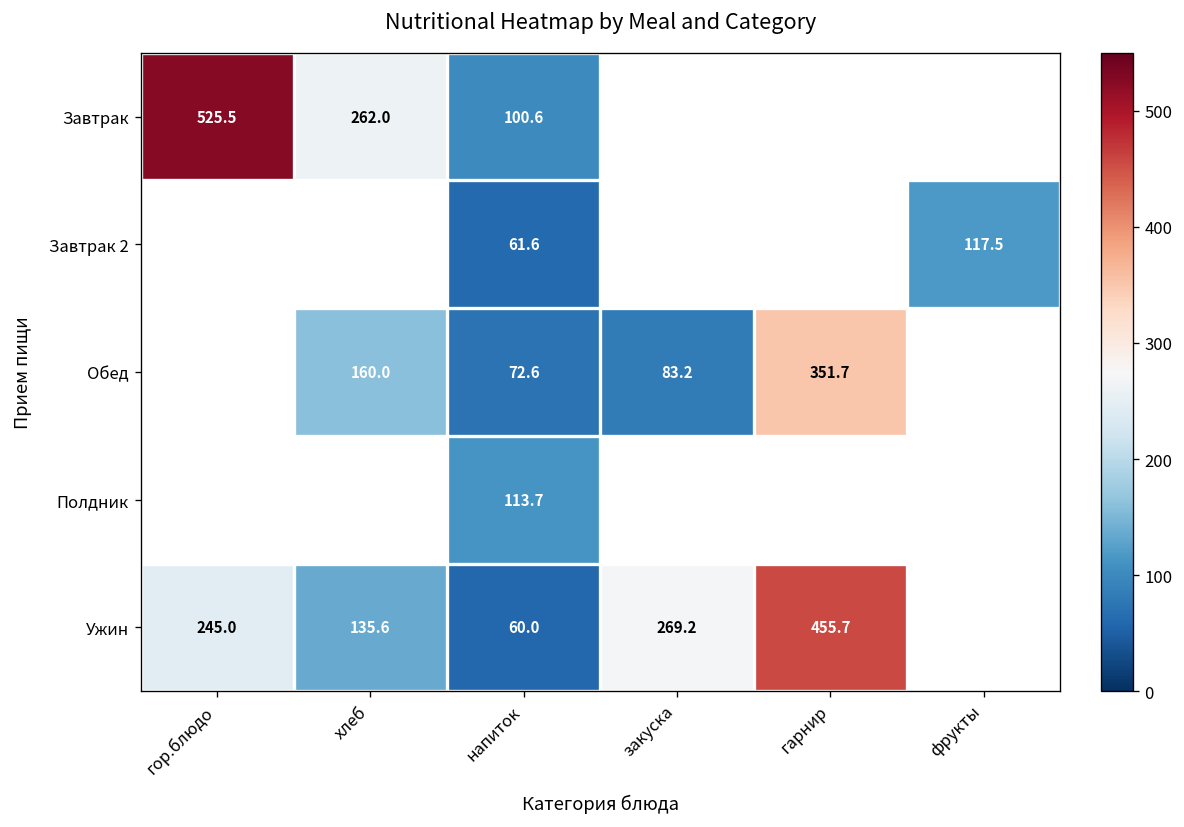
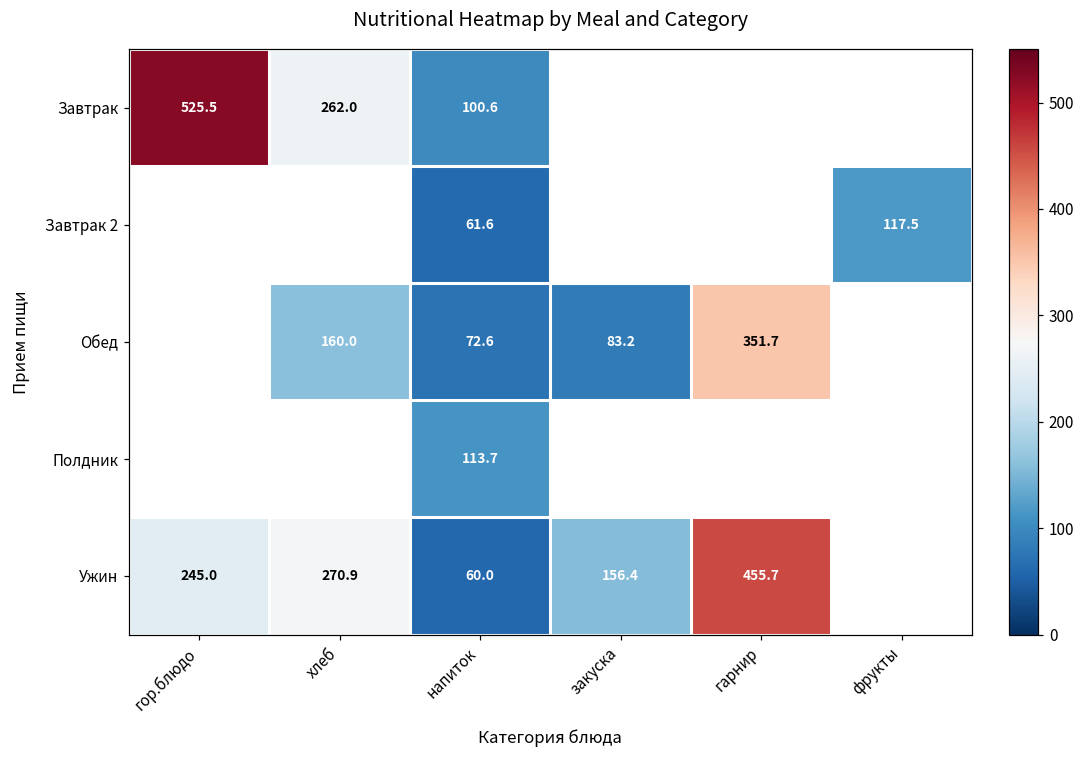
  {
    "Завтрак": {
      "гор.блюдо": 525.5,
      "хлеб": 262.0,
      "напиток": 100.6
    },
    "Завтрак 2": {
      "напиток": 61.6,
      "фрукты": 117.5
    },
    "Обед": {
      "хлеб": 160.0,
      "напиток": 72.6,
      "закуска": 83.2,
      "гарнир": 351.7
    },
    "Полдник": {
      "напиток": 113.7
    },
    "Ужин": {
      "гор.блюдо": 245.0,
-     "хлеб": 135.6,
+     "хлеб": 270.9,
      "напиток": 60.0,
-     "закуска": 269.2,
+     "закуска": 156.4,
      "гарнир": 455.7
    }
  }
